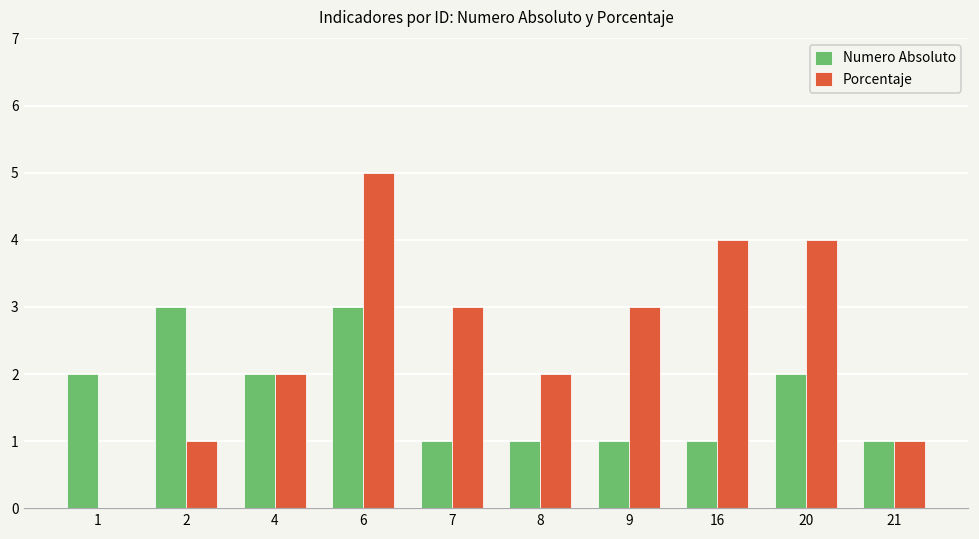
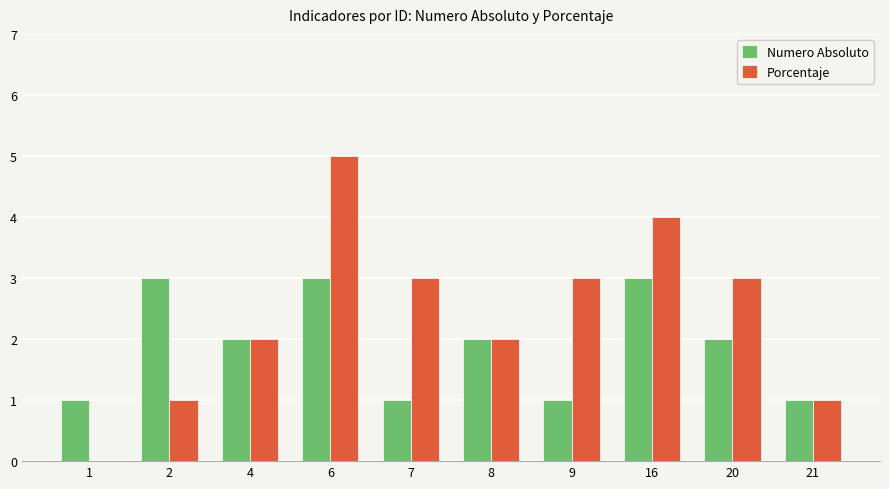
  {
    "Numero Absoluto": {
-     "1": 2,
+     "1": 1,
      "2": 3,
      "4": 2,
      "6": 3,
      "7": 1,
-     "8": 1,
+     "8": 2,
      "9": 1,
-     "16": 1,
+     "16": 3,
      "20": 2,
      "21": 1
    },
    "Porcentaje": {
      "1": 0,
      "2": 1,
      "4": 2,
      "6": 5,
      "7": 3,
      "8": 2,
      "9": 3,
      "16": 4,
-     "20": 4,
+     "20": 3,
      "21": 1
    }
  }
